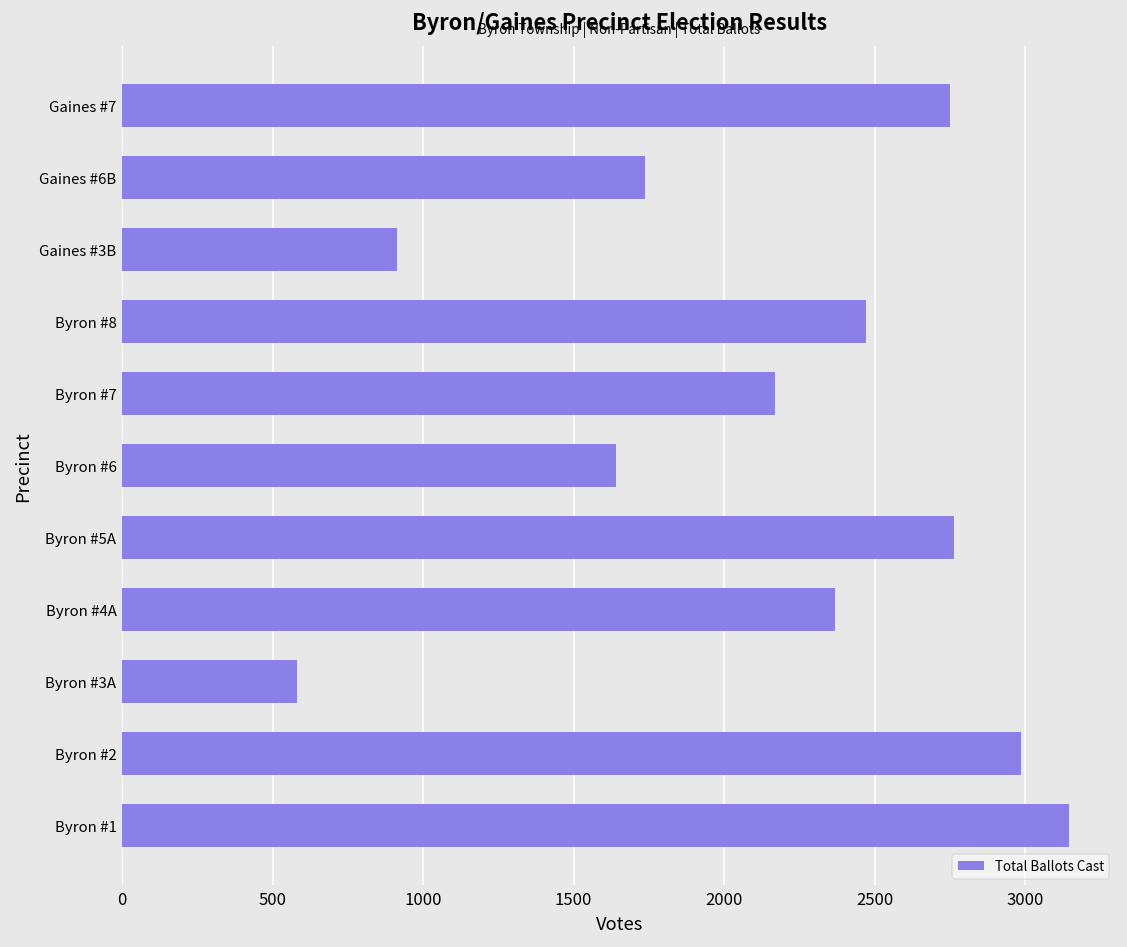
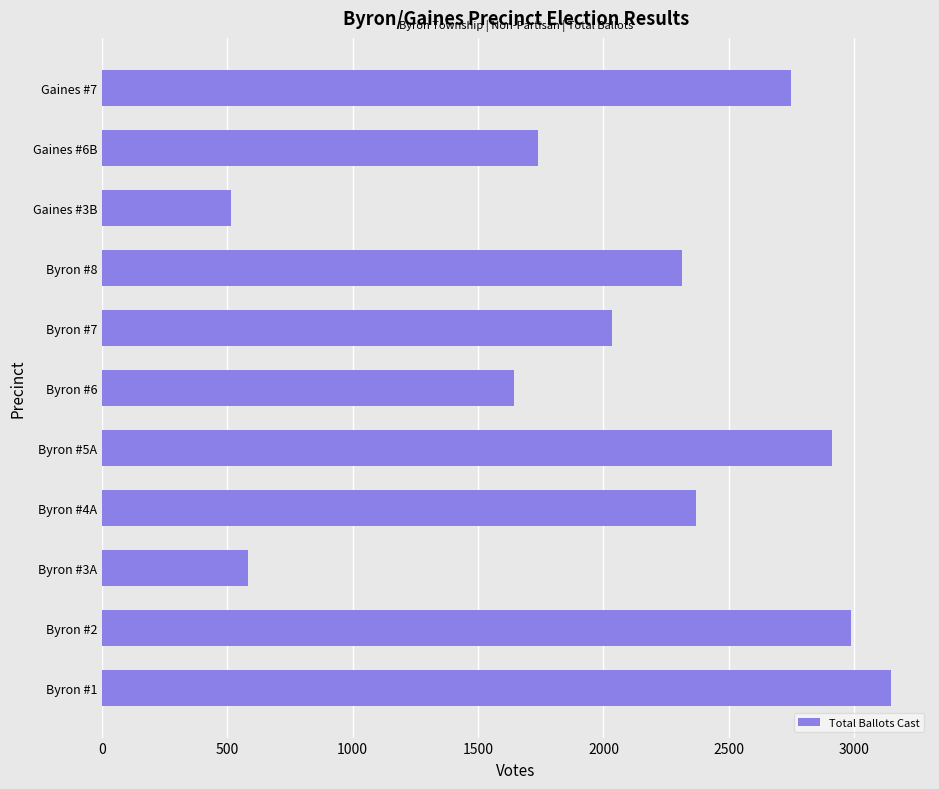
  {
    "Gaines #7": 2750,
    "Gaines #6B": 1740,
-   "Gaines #3B": 910,
-   "Byron #8": 2470,
-   "Byron #7": 2170,
+   "Gaines #3B": 520,
+   "Byron #8": 2310,
+   "Byron #7": 2030,
    "Byron #6": 1640,
-   "Byron #5A": 2760,
+   "Byron #5A": 2910,
    "Byron #4A": 2370,
    "Byron #3A": 580,
    "Byron #2": 2990,
    "Byron #1": 3150
  }
